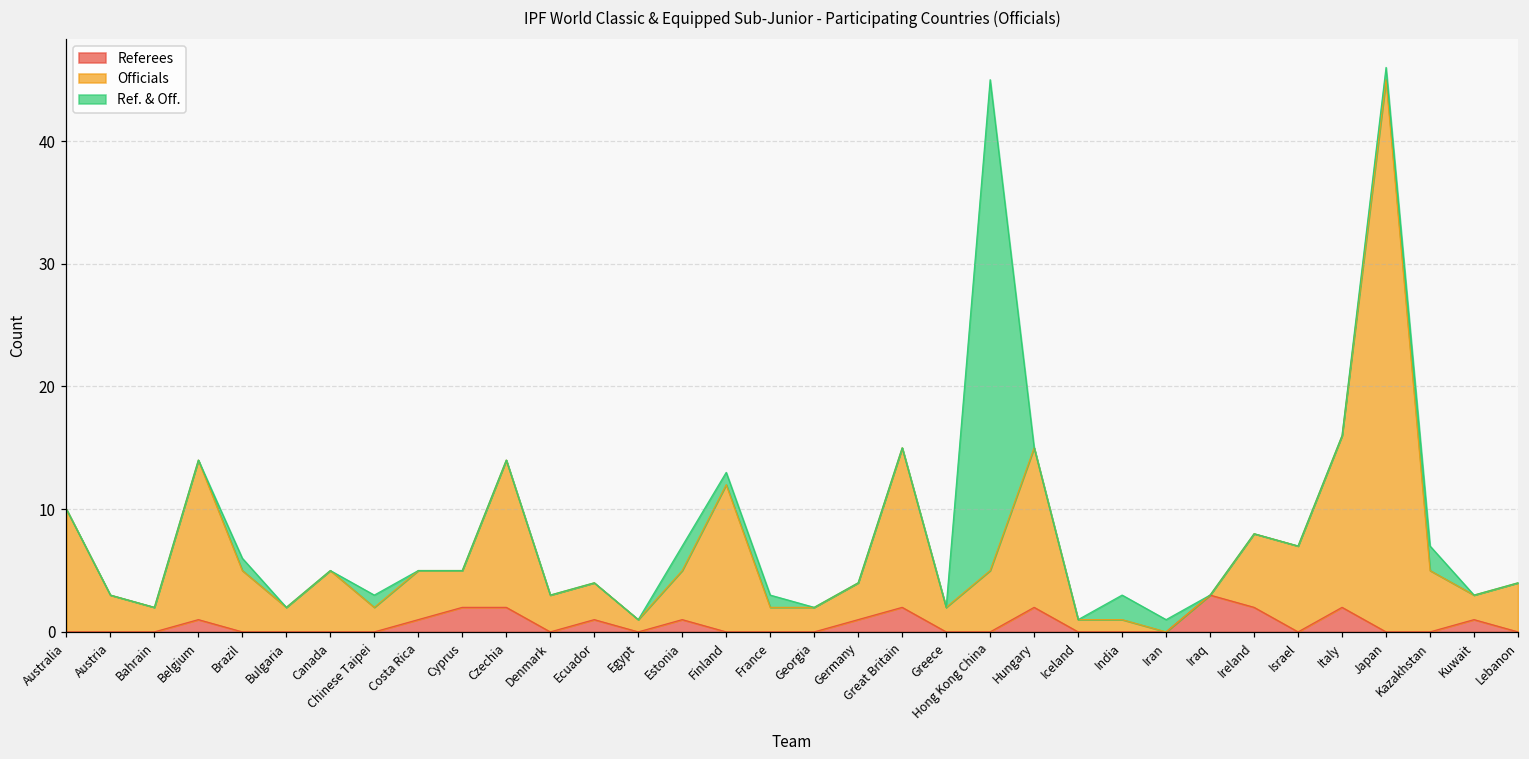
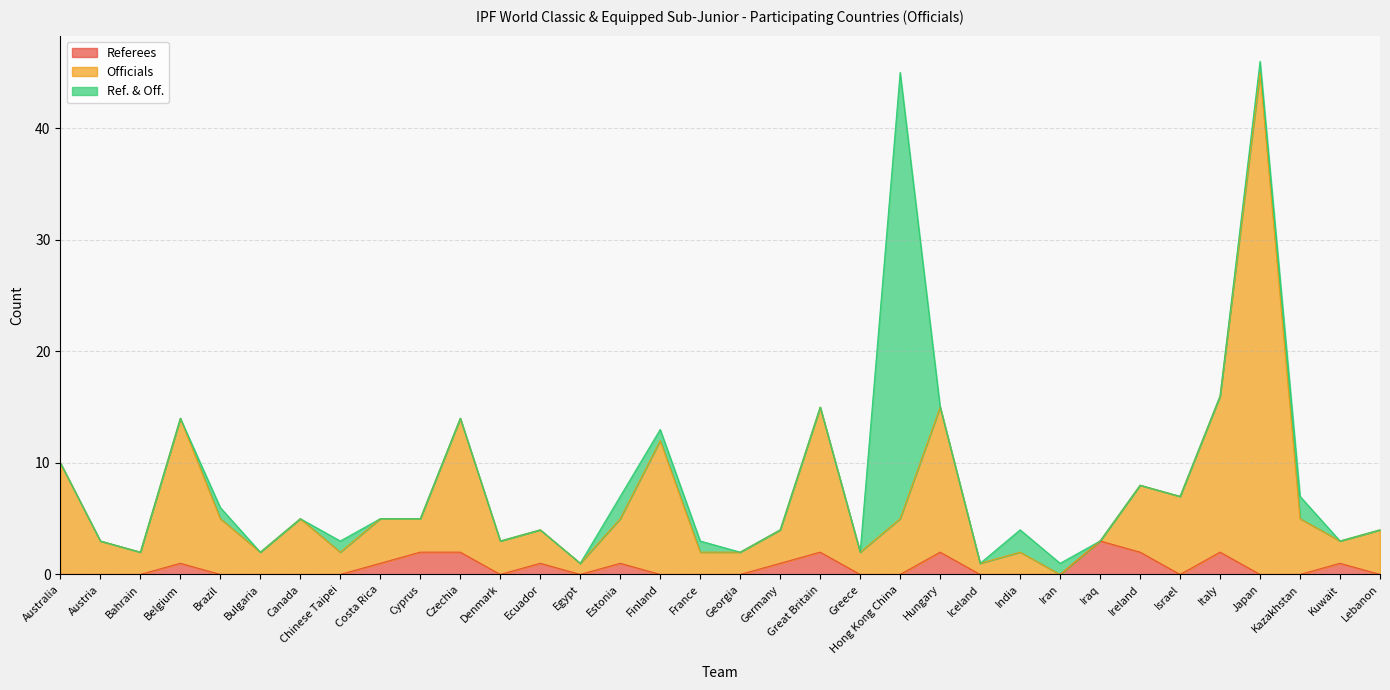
  {
    "Referees": {
      "Australia": 0,
      "Austria": 0,
      "Bahrain": 0,
      "Belgium": 1,
      "Brazil": 0,
      "Bulgaria": 0,
      "Canada": 0,
      "Chinese Taipei": 0,
      "Costa Rica": 1,
      "Cyprus": 2,
      "Czechia": 2,
      "Denmark": 0,
      "Ecuador": 1,
      "Egypt": 0,
      "Estonia": 1,
      "Finland": 0,
      "France": 0,
      "Georgia": 0,
      "Germany": 1,
      "Great Britain": 2,
      "Greece": 0,
      "Hong Kong China": 0,
      "Hungary": 2,
      "Iceland": 0,
      "India": 0,
      "Ireland": 2,
      "Israel": 0,
      "Italy": 2,
      "Japan": 0,
      "Kazakhstan": 0,
      "Kuwait": 1,
      "Lebanon": 0
    },
    "Officials": {
      "Brazil": 5,
      "Chinese Taipei": 2,
      "Estonia": 4,
      "Finland": 12,
      "France": 2,
      "Hong Kong China": 5,
-     "India": 1,
+     "India": 2,
      "Japan": 45,
      "Kazakhstan": 5
    },
    "Ref. & Off.": {
      "Brazil": 1,
      "Chinese Taipei": 1,
      "Estonia": 2,
      "Finland": 1,
      "France": 1,
      "Hong Kong China": 40,
      "India": 2,
      "Iran": 1,
      "Japan": 1,
      "Kazakhstan": 2
    }
  }
